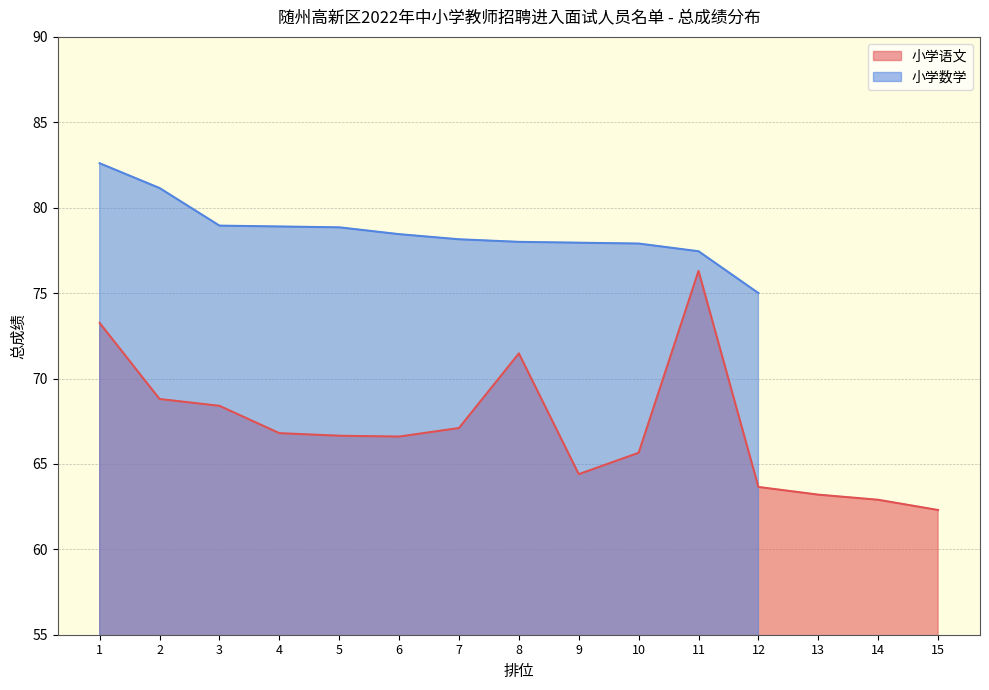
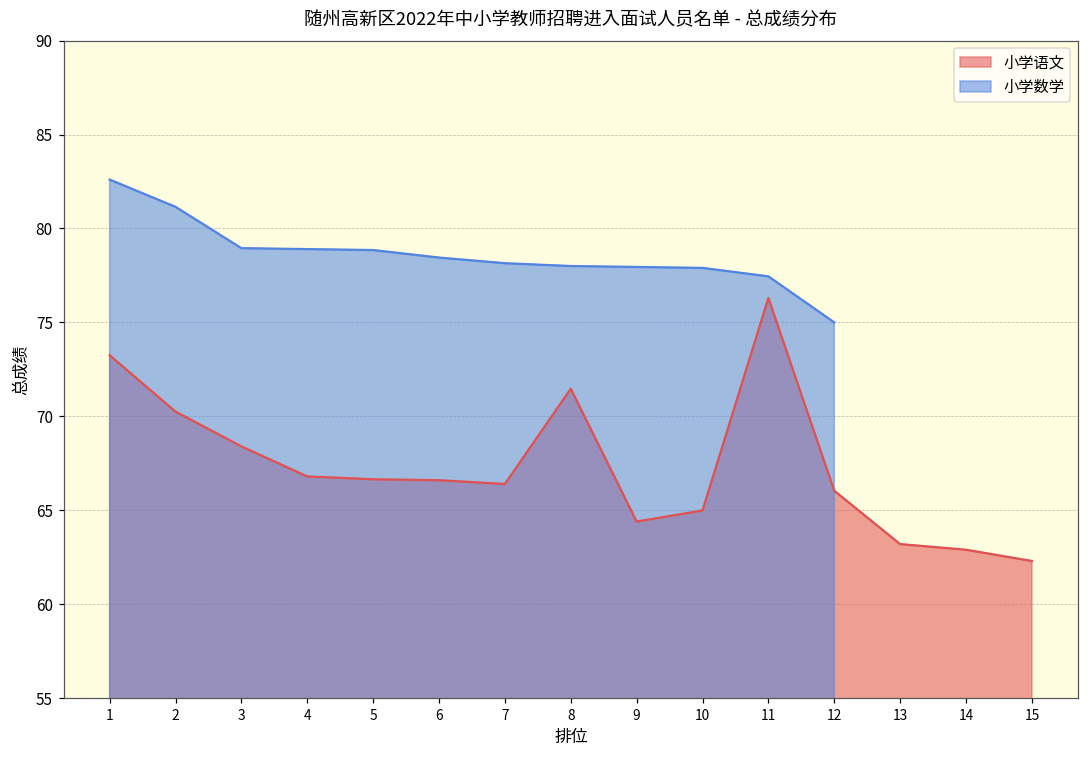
  {
    "小学语文": {
      "1": 73.3,
-     "2": 68.8,
+     "2": 70.3,
      "3": 68.4,
      "4": 66.8,
      "5": 66.7,
      "6": 66.6,
-     "7": 67.1,
+     "7": 66.4,
      "8": 71.5,
      "9": 64.4,
-     "10": 65.7,
+     "10": 65.0,
      "11": 76.3,
-     "12": 63.7,
+     "12": 66.0,
      "13": 63.2,
      "14": 62.9,
      "15": 62.3
    },
    "小学数学": {
      "1": 82.6,
      "2": 81.2,
      "3": 79.0,
      "4": 78.9,
      "5": 78.9,
      "6": 78.5,
      "7": 78.2,
      "8": 78.0,
      "9": 78.0,
      "10": 77.9,
      "11": 77.5,
      "12": 75.0
    }
  }
